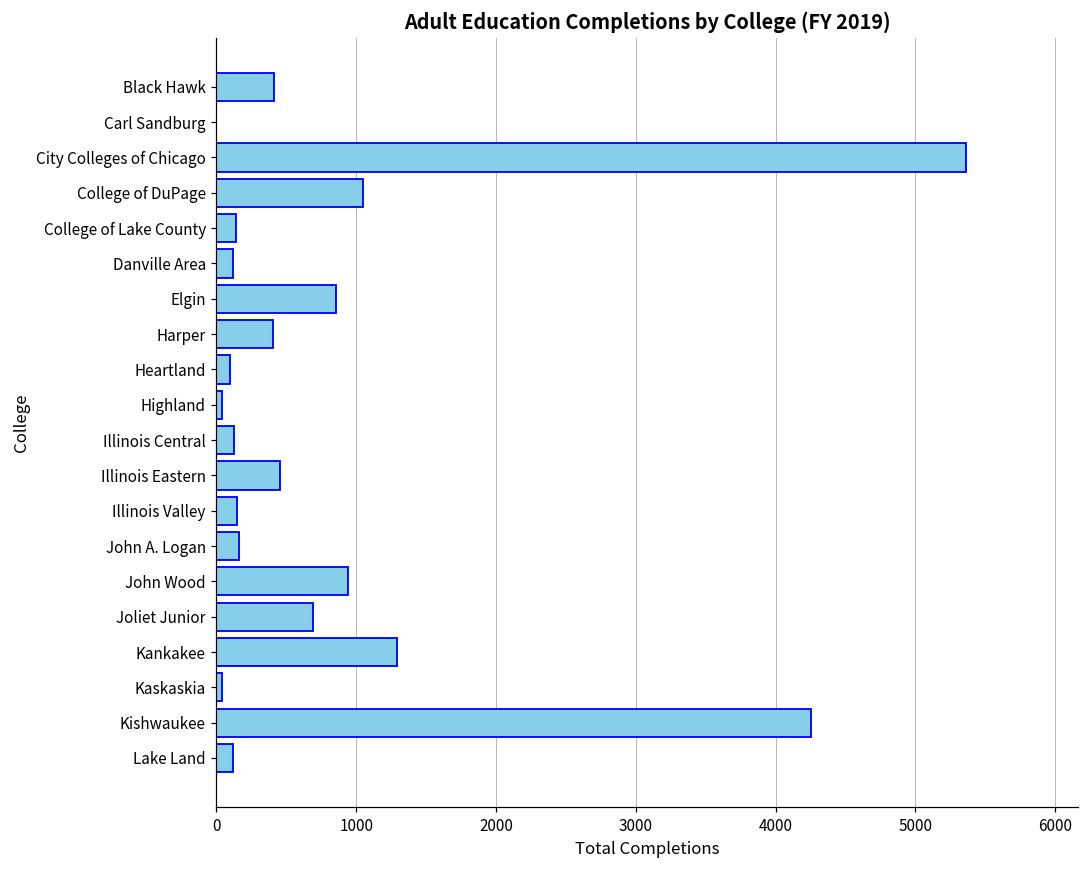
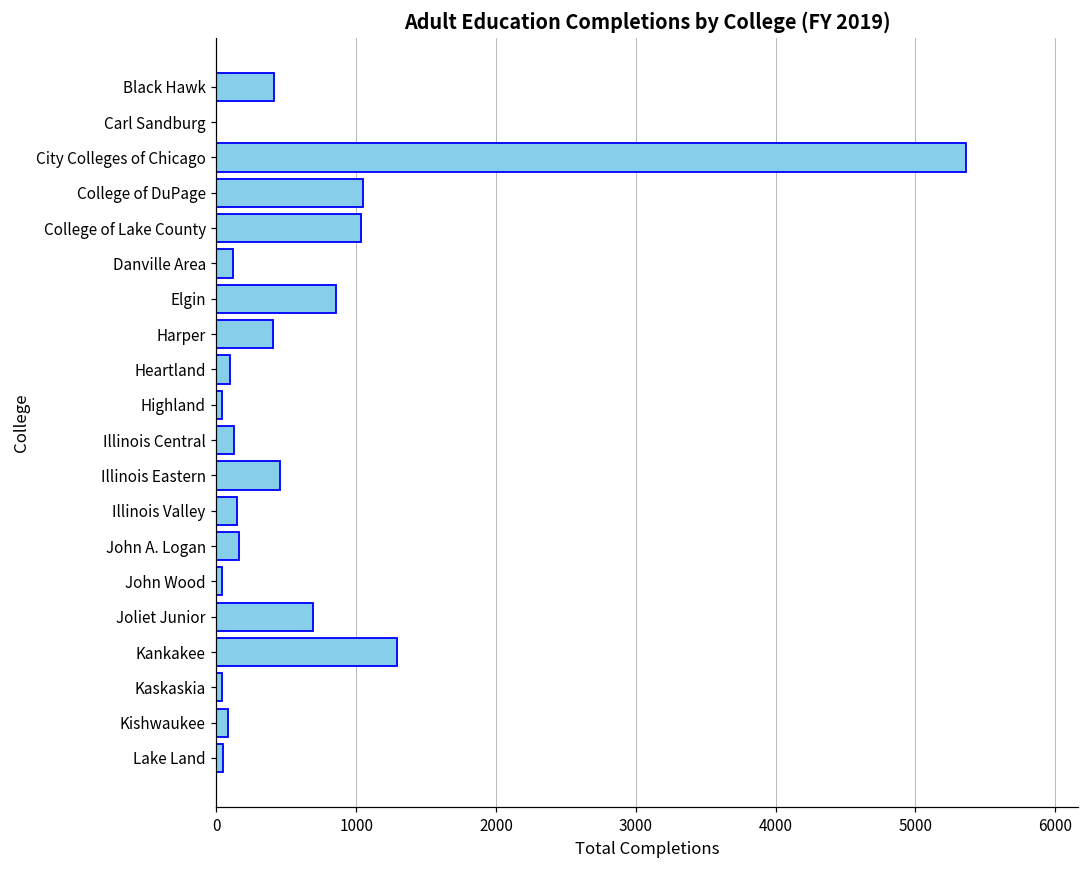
  {
    "Black Hawk": 410,
    "Carl Sandburg": 0,
    "City Colleges of Chicago": 5360,
    "College of DuPage": 1050,
-   "College of Lake County": 140,
+   "College of Lake County": 1030,
    "Danville Area": 120,
    "Elgin": 860,
    "Harper": 410,
    "Heartland": 100,
    "Highland": 40,
    "Illinois Central": 120,
    "Illinois Eastern": 460,
    "Illinois Valley": 140,
    "John A. Logan": 160,
-   "John Wood": 940,
+   "John Wood": 40,
    "Joliet Junior": 690,
    "Kankakee": 1290,
    "Kaskaskia": 40,
-   "Kishwaukee": 4260,
-   "Lake Land": 120
+   "Kishwaukee": 80,
+   "Lake Land": 50
  }
